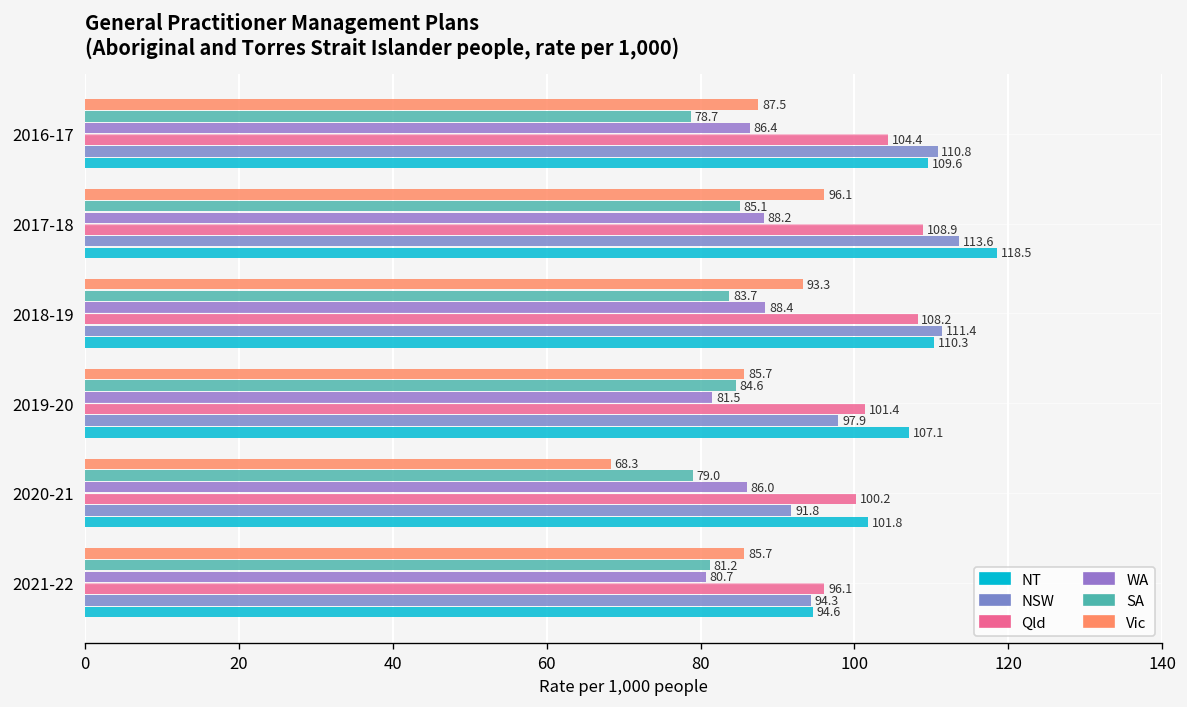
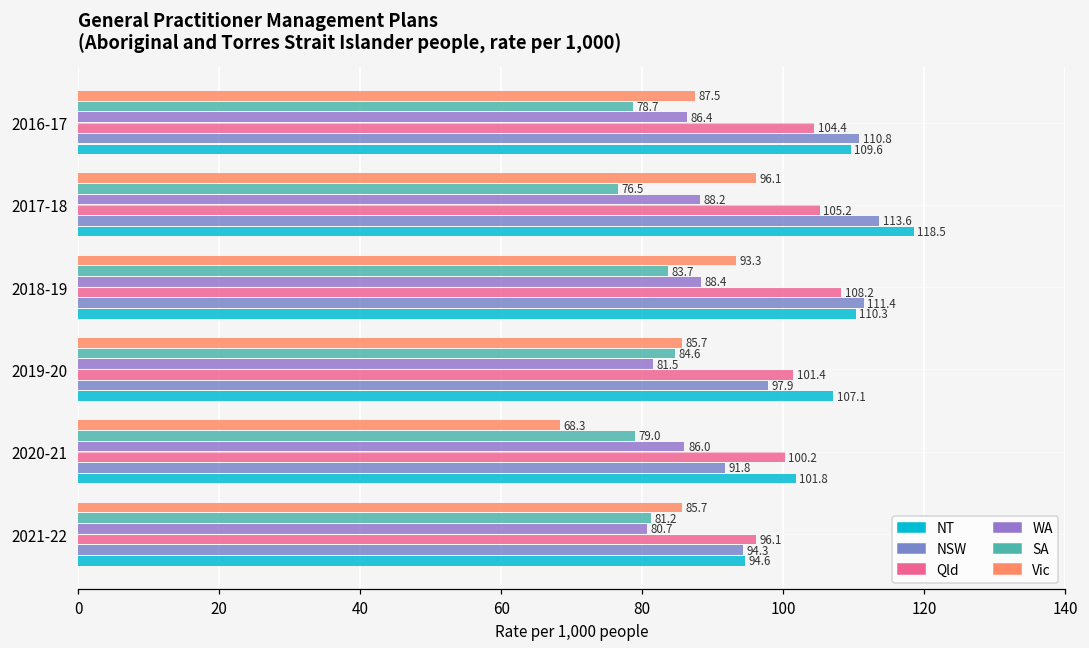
  {
    "NT": {
      "2016-17": 109.6,
      "2017-18": 118.5,
      "2018-19": 110.3,
      "2019-20": 107.1,
      "2020-21": 101.8,
      "2021-22": 94.6
    },
    "Qld": {
      "2016-17": 104.4,
-     "2017-18": 108.9,
+     "2017-18": 105.2,
      "2018-19": 108.2,
      "2019-20": 101.4,
      "2020-21": 100.2,
      "2021-22": 96.1
    },
    "SA": {
      "2016-17": 78.7,
-     "2017-18": 85.1,
+     "2017-18": 76.5,
      "2018-19": 83.7,
      "2019-20": 84.6,
      "2020-21": 79.0,
      "2021-22": 81.2
    },
    "Vic": {
      "2016-17": 87.5,
      "2017-18": 96.1,
      "2018-19": 93.3,
      "2019-20": 85.7,
      "2020-21": 68.3,
      "2021-22": 85.7
    }
  }
